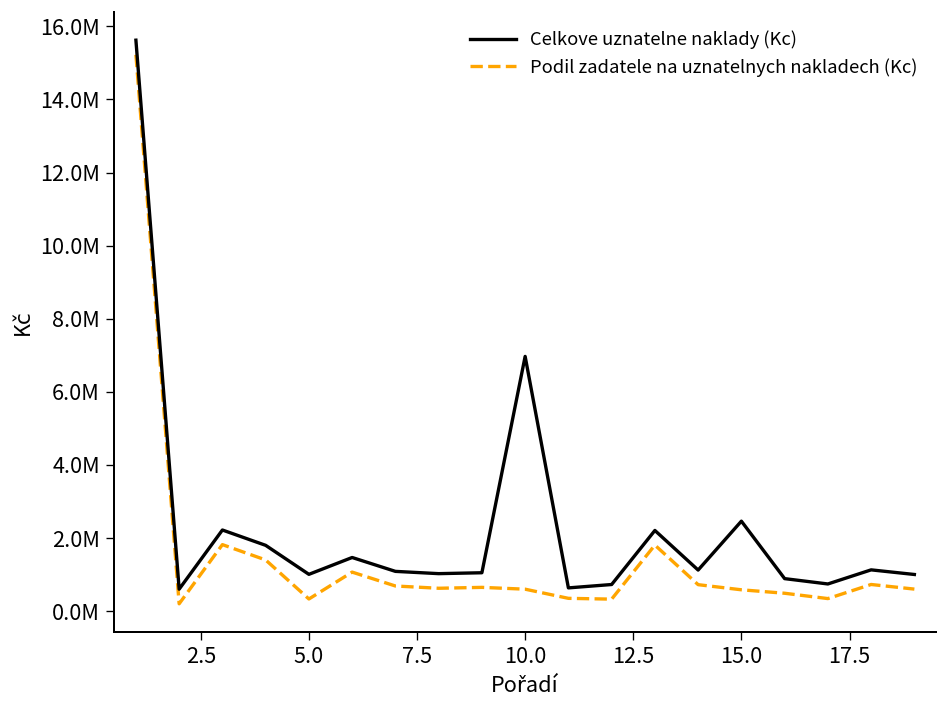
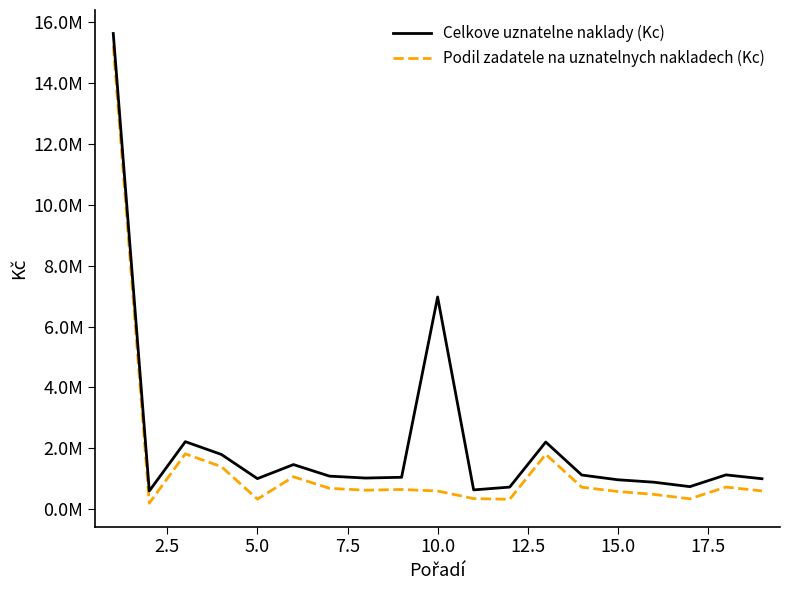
  {
    "Celkove uznatelne naklady (Kc)": {
      "5.0": 1000000,
      "10.0": 7000000,
-     "15.0": 2500000
+     "15.0": 1000000
    },
    "Podil zadatele na uznatelnych nakladech (Kc)": {
      "5.0": 300000,
      "10.0": 600000,
      "15.0": 600000
    }
  }
